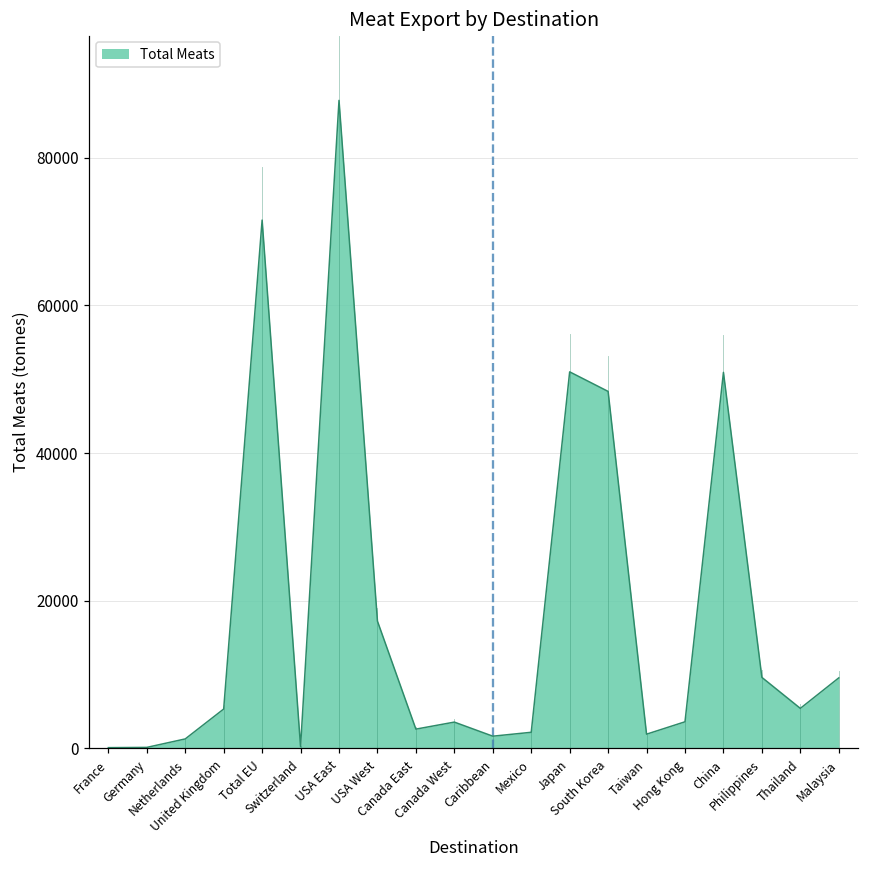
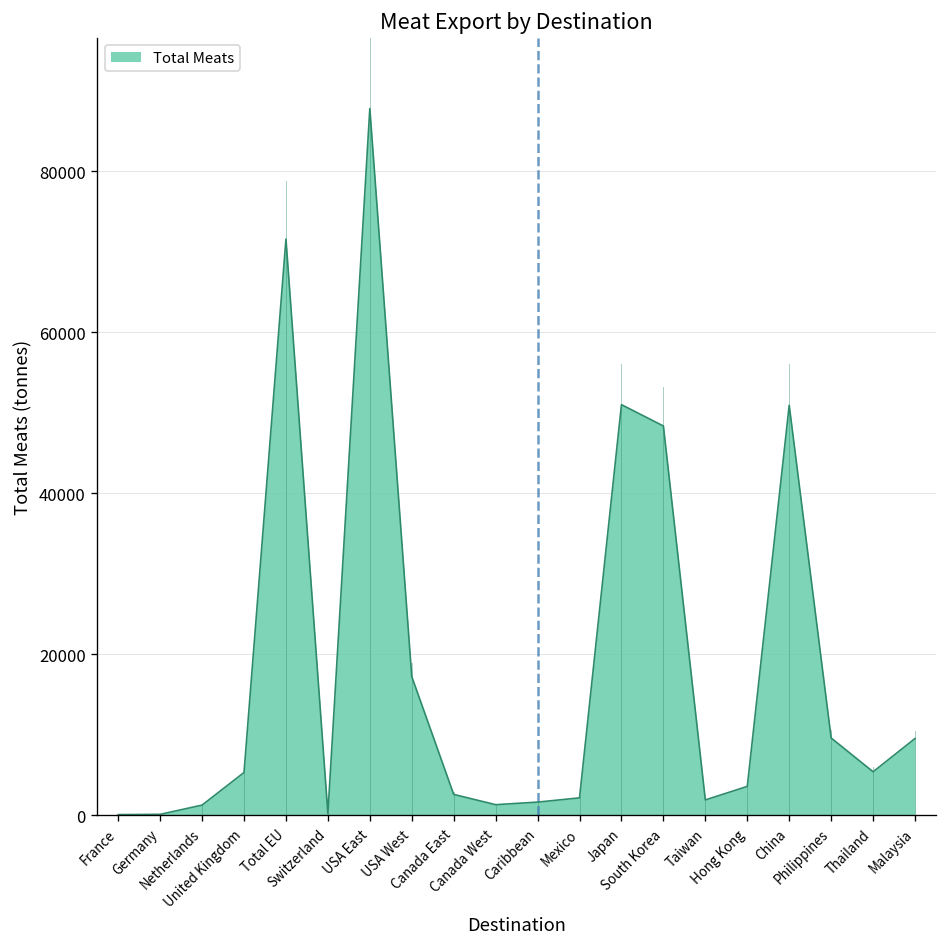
  {
    "France": 0,
    "Germany": 0,
    "Netherlands": 1000,
    "United Kingdom": 5000,
    "Total EU": 72000,
    "Switzerland": 0,
    "USA East": 88000,
    "USA West": 17000,
    "Canada East": 3000,
-   "Canada West": 4000,
+   "Canada West": 1000,
    "Caribbean": 2000,
    "Mexico": 2000,
    "Japan": 51000,
    "South Korea": 48000,
    "Taiwan": 2000,
    "Hong Kong": 4000,
    "China": 51000,
    "Philippines": 10000,
    "Thailand": 5000,
    "Malaysia": 10000
  }
